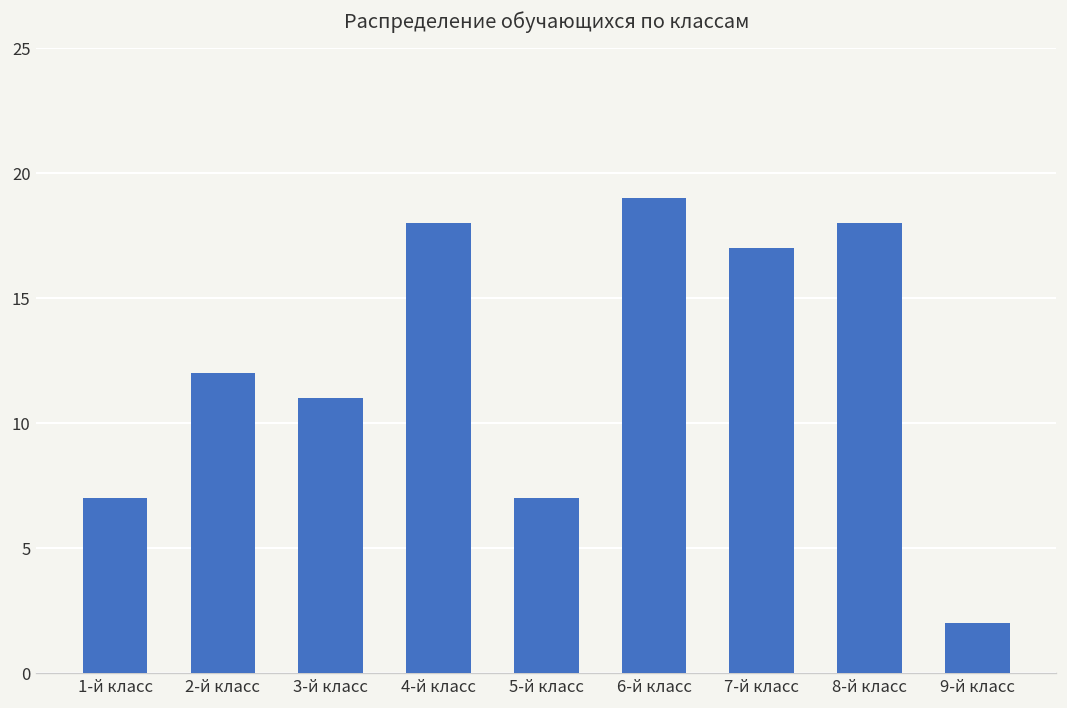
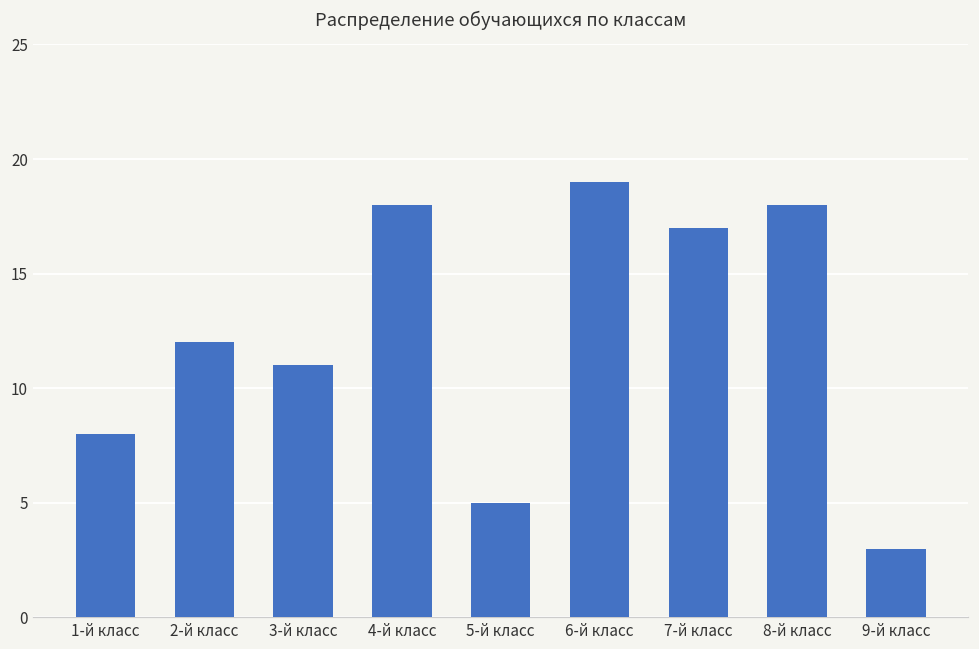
  {
-   "1-й класс": 7,
+   "1-й класс": 8,
    "2-й класс": 12,
    "3-й класс": 11,
    "4-й класс": 18,
-   "5-й класс": 7,
+   "5-й класс": 5,
    "6-й класс": 19,
    "7-й класс": 17,
    "8-й класс": 18,
-   "9-й класс": 2
+   "9-й класс": 3
  }
